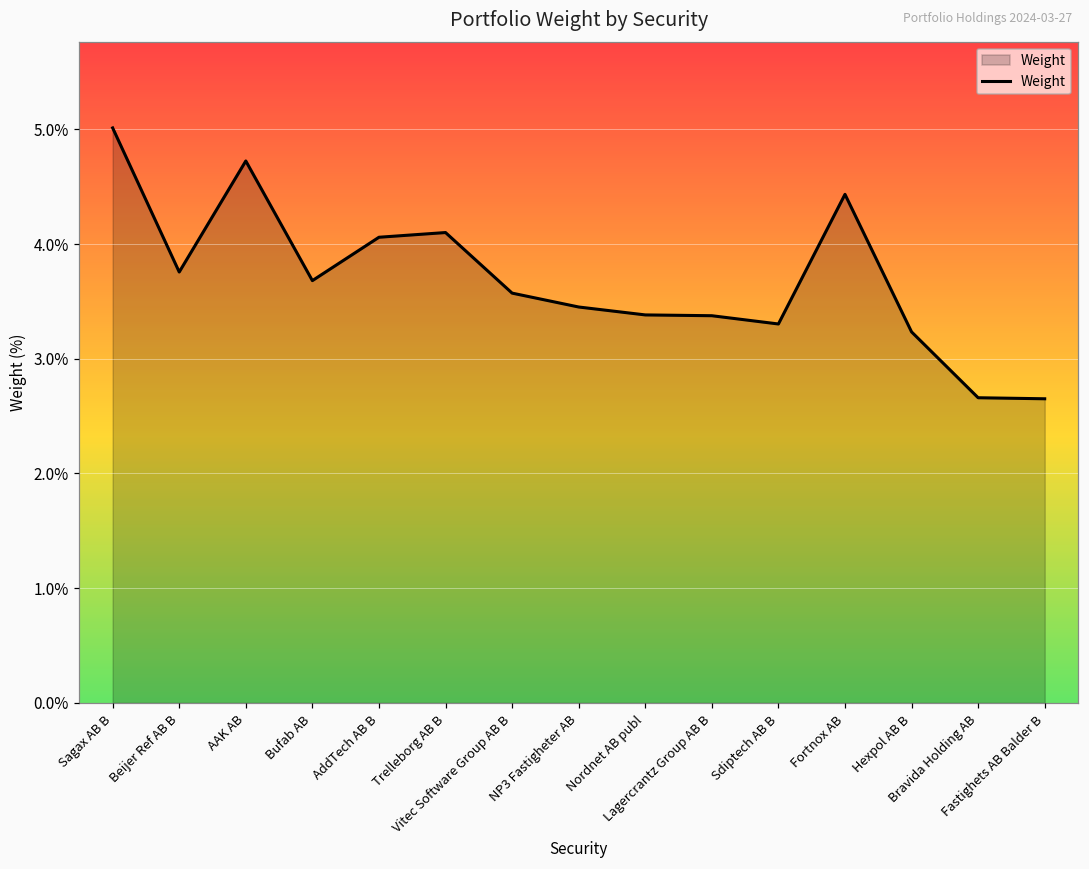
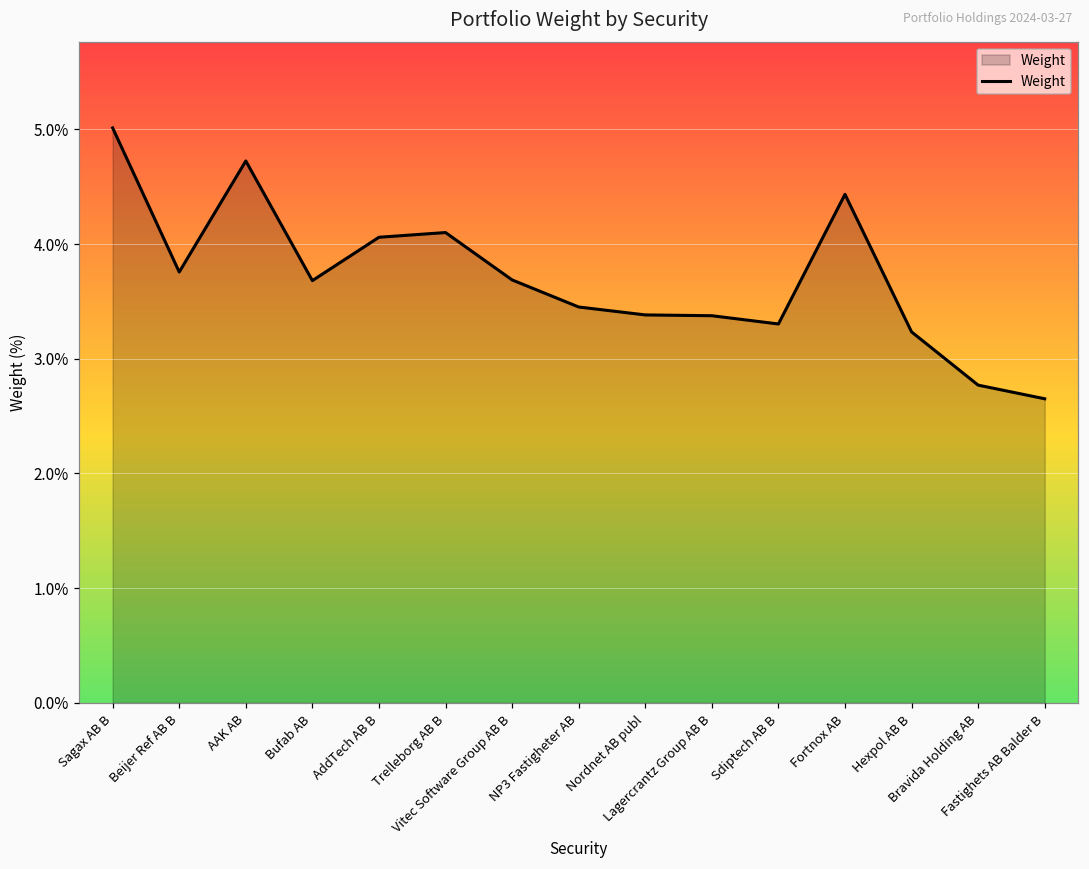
  {
    "Sagax AB B": "5.01%",
    "Beijer Ref AB B": "3.76%",
    "AAK AB": "4.72%",
    "Bufab AB": "3.68%",
    "AddTech AB B": "4.06%",
    "Trelleborg AB B": "4.10%",
-   "Vitec Software Group AB B": "3.57%",
+   "Vitec Software Group AB B": "3.69%",
    "NP3 Fastigheter AB": "3.45%",
    "Nordnet AB publ": "3.38%",
    "Lagercrantz Group AB B": "3.38%",
    "Sdiptech AB B": "3.30%",
    "Fortnox AB": "4.43%",
    "Hexpol AB B": "3.23%",
-   "Bravida Holding AB": "2.66%",
+   "Bravida Holding AB": "2.77%",
    "Fastighets AB Balder B": "2.65%"
  }
